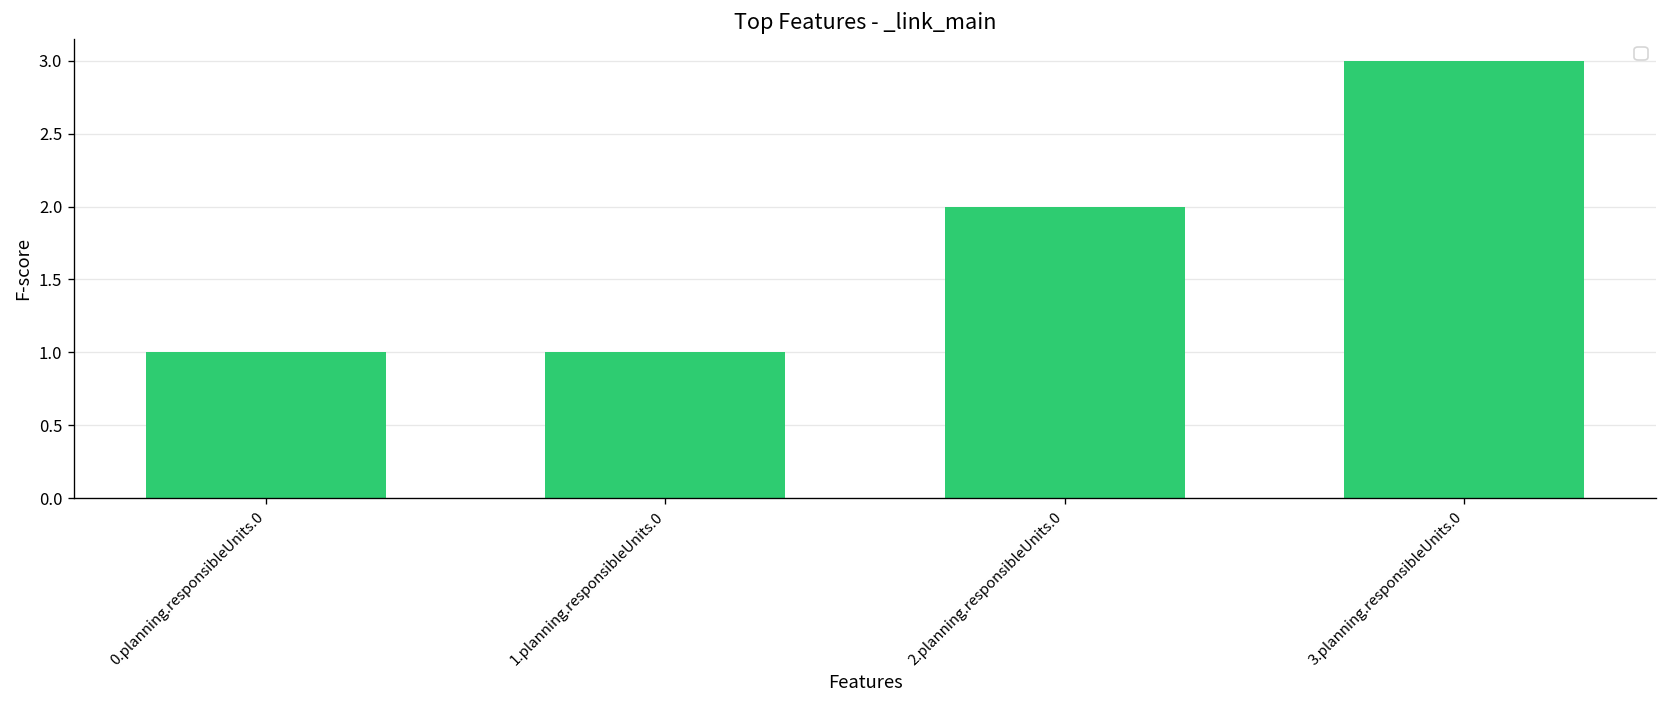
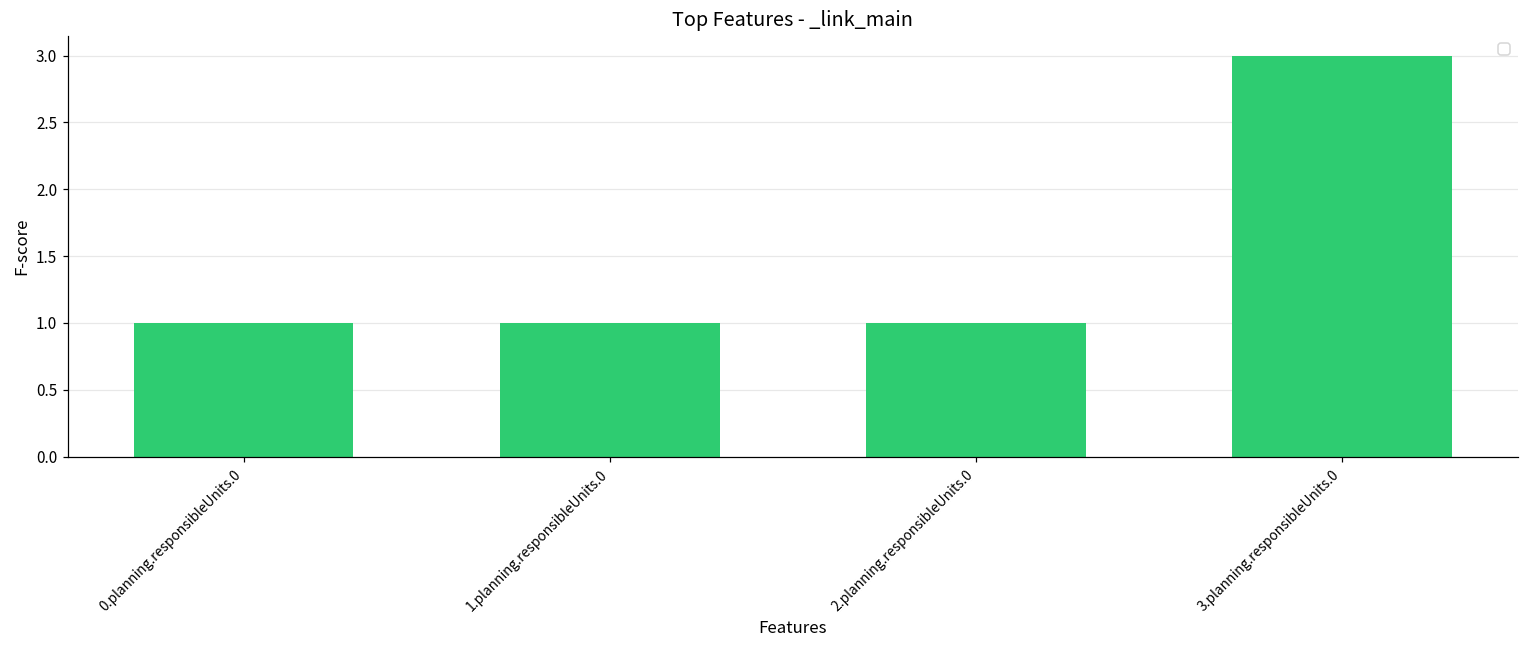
  {
    "0.planning.responsibleUnits.0": 1,
    "1.planning.responsibleUnits.0": 1,
-   "2.planning.responsibleUnits.0": 2,
+   "2.planning.responsibleUnits.0": 1,
    "3.planning.responsibleUnits.0": 3
  }
